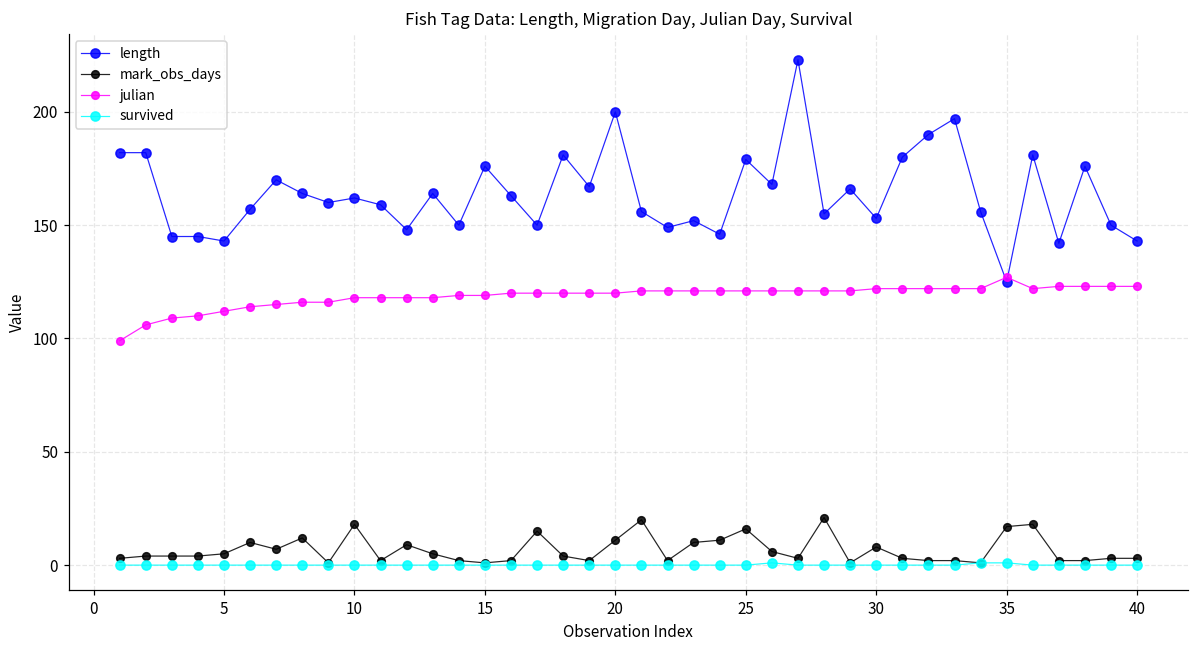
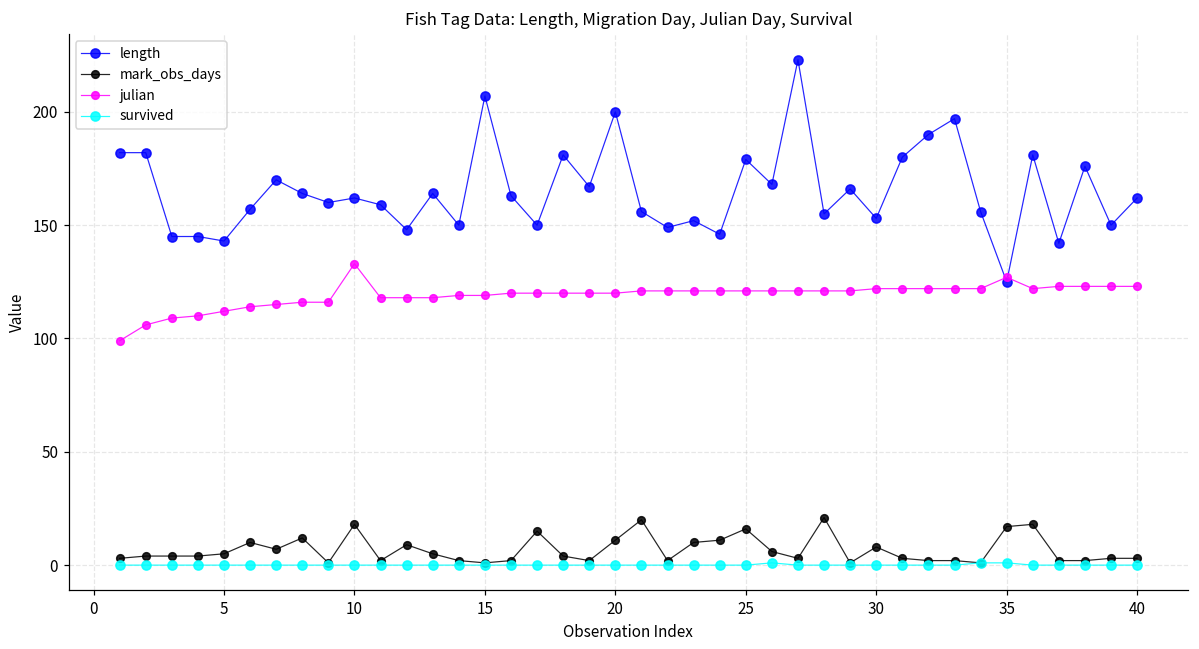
  {
    "length": {
      "5": 143,
      "10": 162,
-     "15": 176,
+     "15": 207,
      "20": 200,
      "25": 179,
      "30": 153,
      "35": 125,
-     "40": 143
+     "40": 162
    },
    "mark_obs_days": {
      "5": 5,
      "10": 18,
      "20": 11,
      "25": 16,
      "30": 8,
      "35": 17,
      "40": 3
    },
    "julian": {
      "5": 112,
-     "10": 118,
+     "10": 133,
      "15": 119,
      "20": 120,
      "25": 121,
      "30": 122,
      "35": 127,
      "40": 123
    },
    "survived": {
      "5": 0,
      "10": 0,
      "20": 0,
      "25": 0,
      "30": 0,
      "35": 1,
      "40": 0
    }
  }
